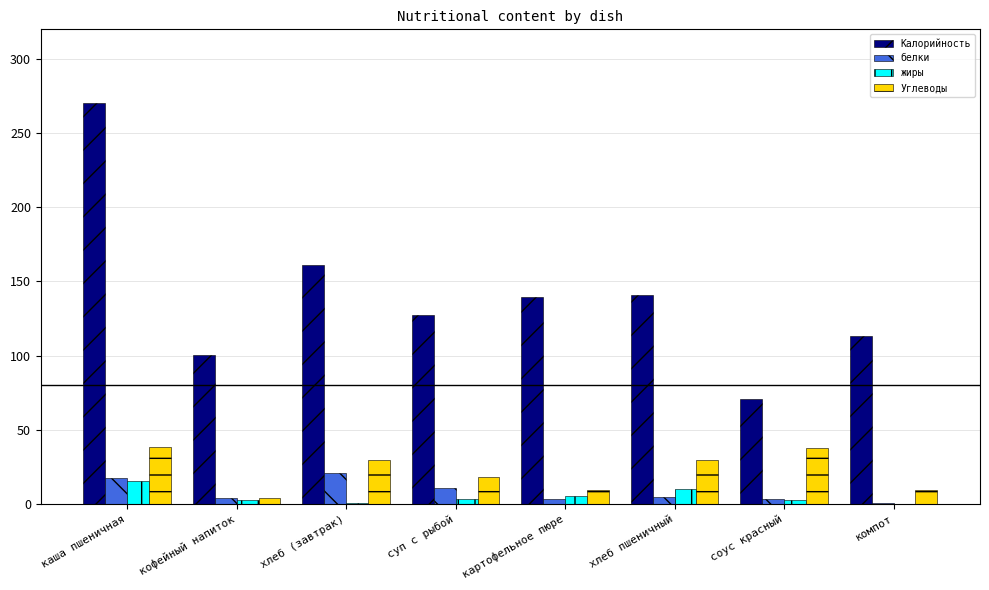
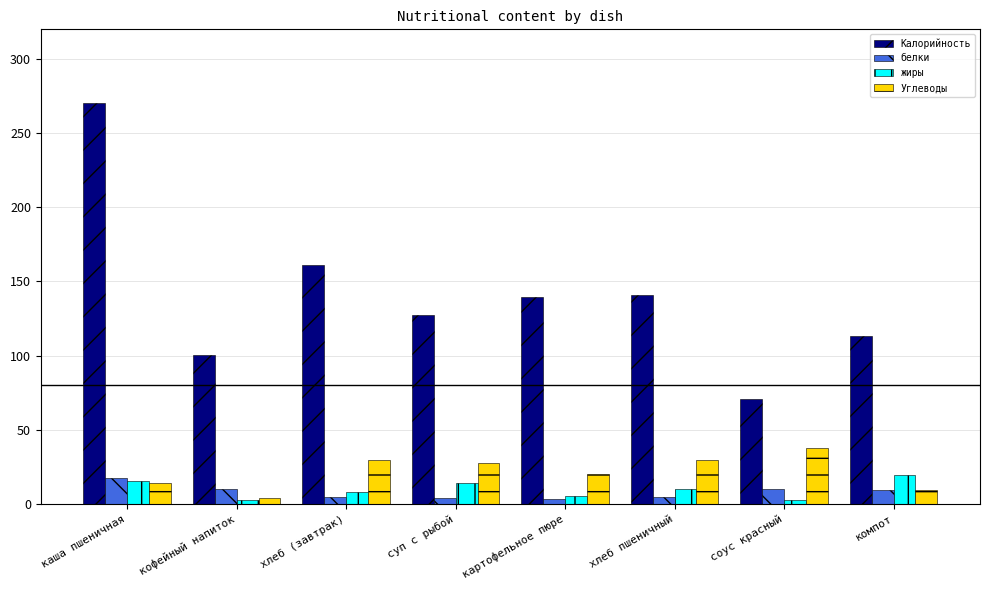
  {
    "Калорийность": {
      "каша пшеничная": 270,
      "кофейный напиток": 100,
      "хлеб (завтрак)": 161,
      "суп с рыбой": 127,
      "картофельное пюре": 139,
      "хлеб пшеничный": 141,
      "соус красный": 71,
      "компот": 113
    },
    "белки": {
      "каша пшеничная": 17,
-     "кофейный напиток": 4,
-     "хлеб (завтрак)": 21,
-     "суп с рыбой": 10,
+     "кофейный напиток": 10,
+     "хлеб (завтрак)": 5,
+     "суп с рыбой": 4,
      "картофельное пюре": 3,
      "хлеб пшеничный": 5,
-     "соус красный": 3,
-     "компот": 1
+     "соус красный": 10,
+     "компот": 9
    },
    "жиры": {
      "каша пшеничная": 16,
      "кофейный напиток": 3,
-     "хлеб (завтрак)": 1,
-     "суп с рыбой": 3,
+     "хлеб (завтрак)": 8,
+     "суп с рыбой": 14,
      "картофельное пюре": 5,
      "хлеб пшеничный": 10,
      "соус красный": 2,
-     "компот": 0
+     "компот": 20
    },
    "Углеводы": {
-     "каша пшеничная": 39,
+     "каша пшеничная": 14,
      "кофейный напиток": 4,
      "хлеб (завтрак)": 30,
-     "суп с рыбой": 18,
-     "картофельное пюре": 9,
+     "суп с рыбой": 27,
+     "картофельное пюре": 20,
      "хлеб пшеничный": 30,
      "соус красный": 38,
      "компот": 9
    }
  }
